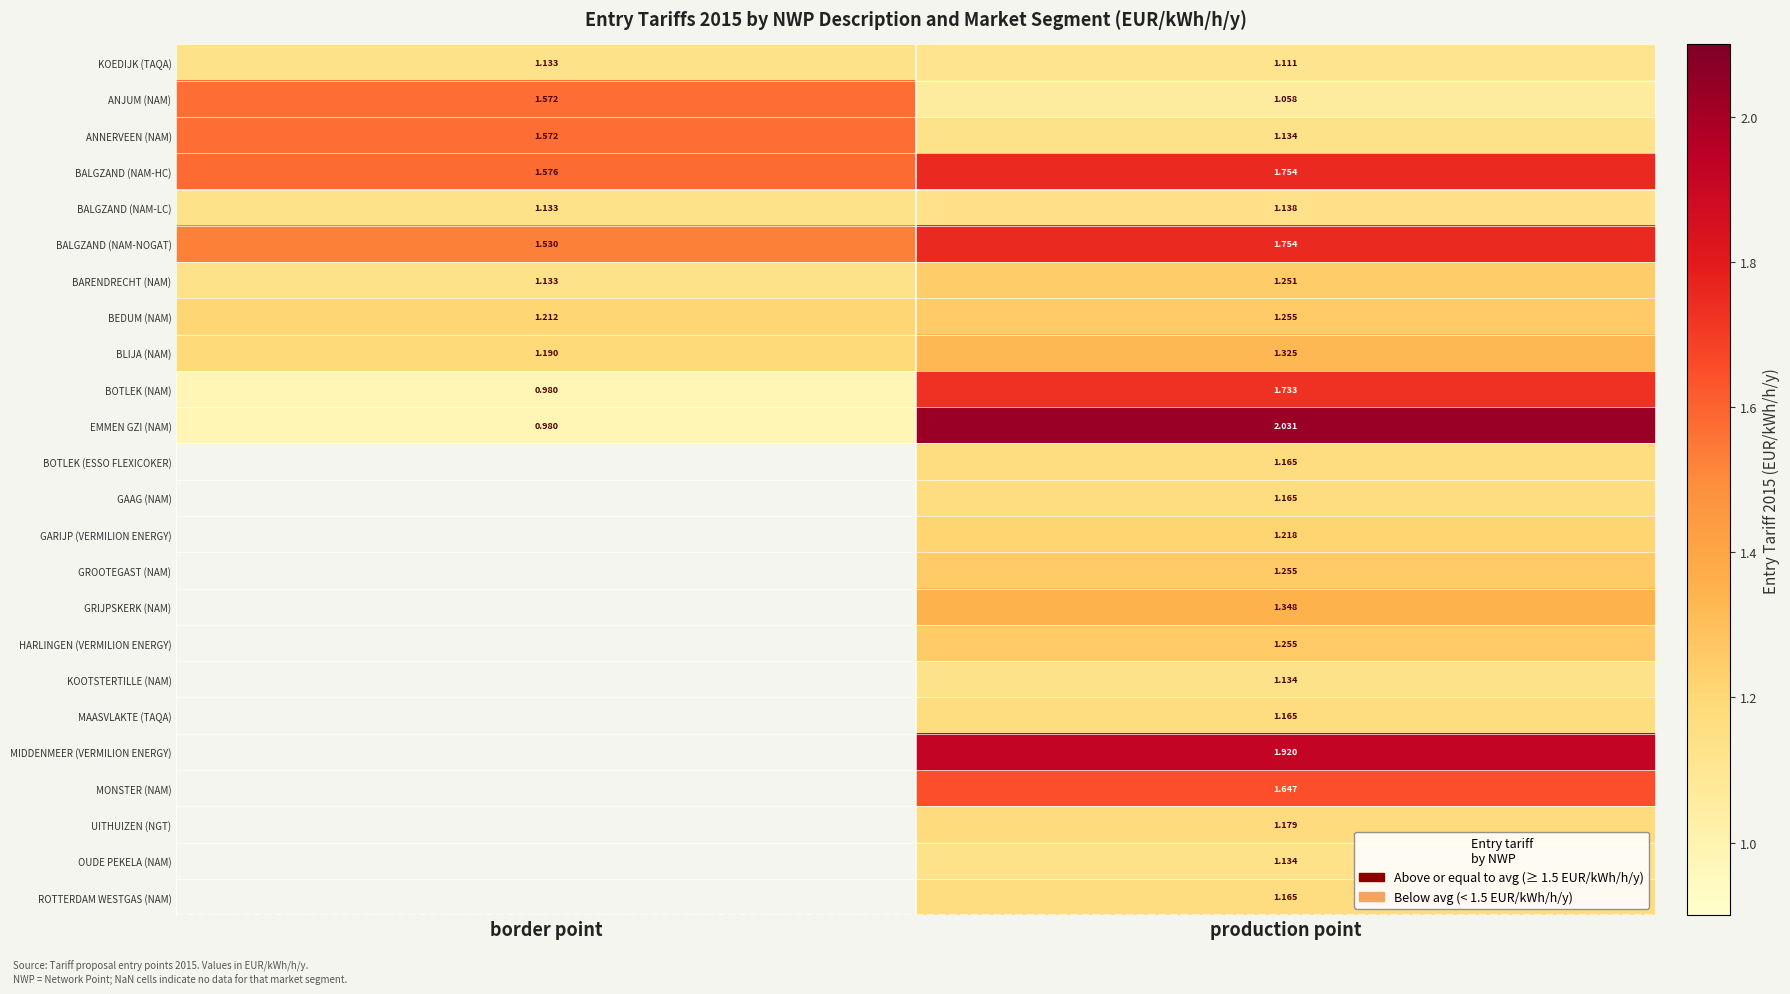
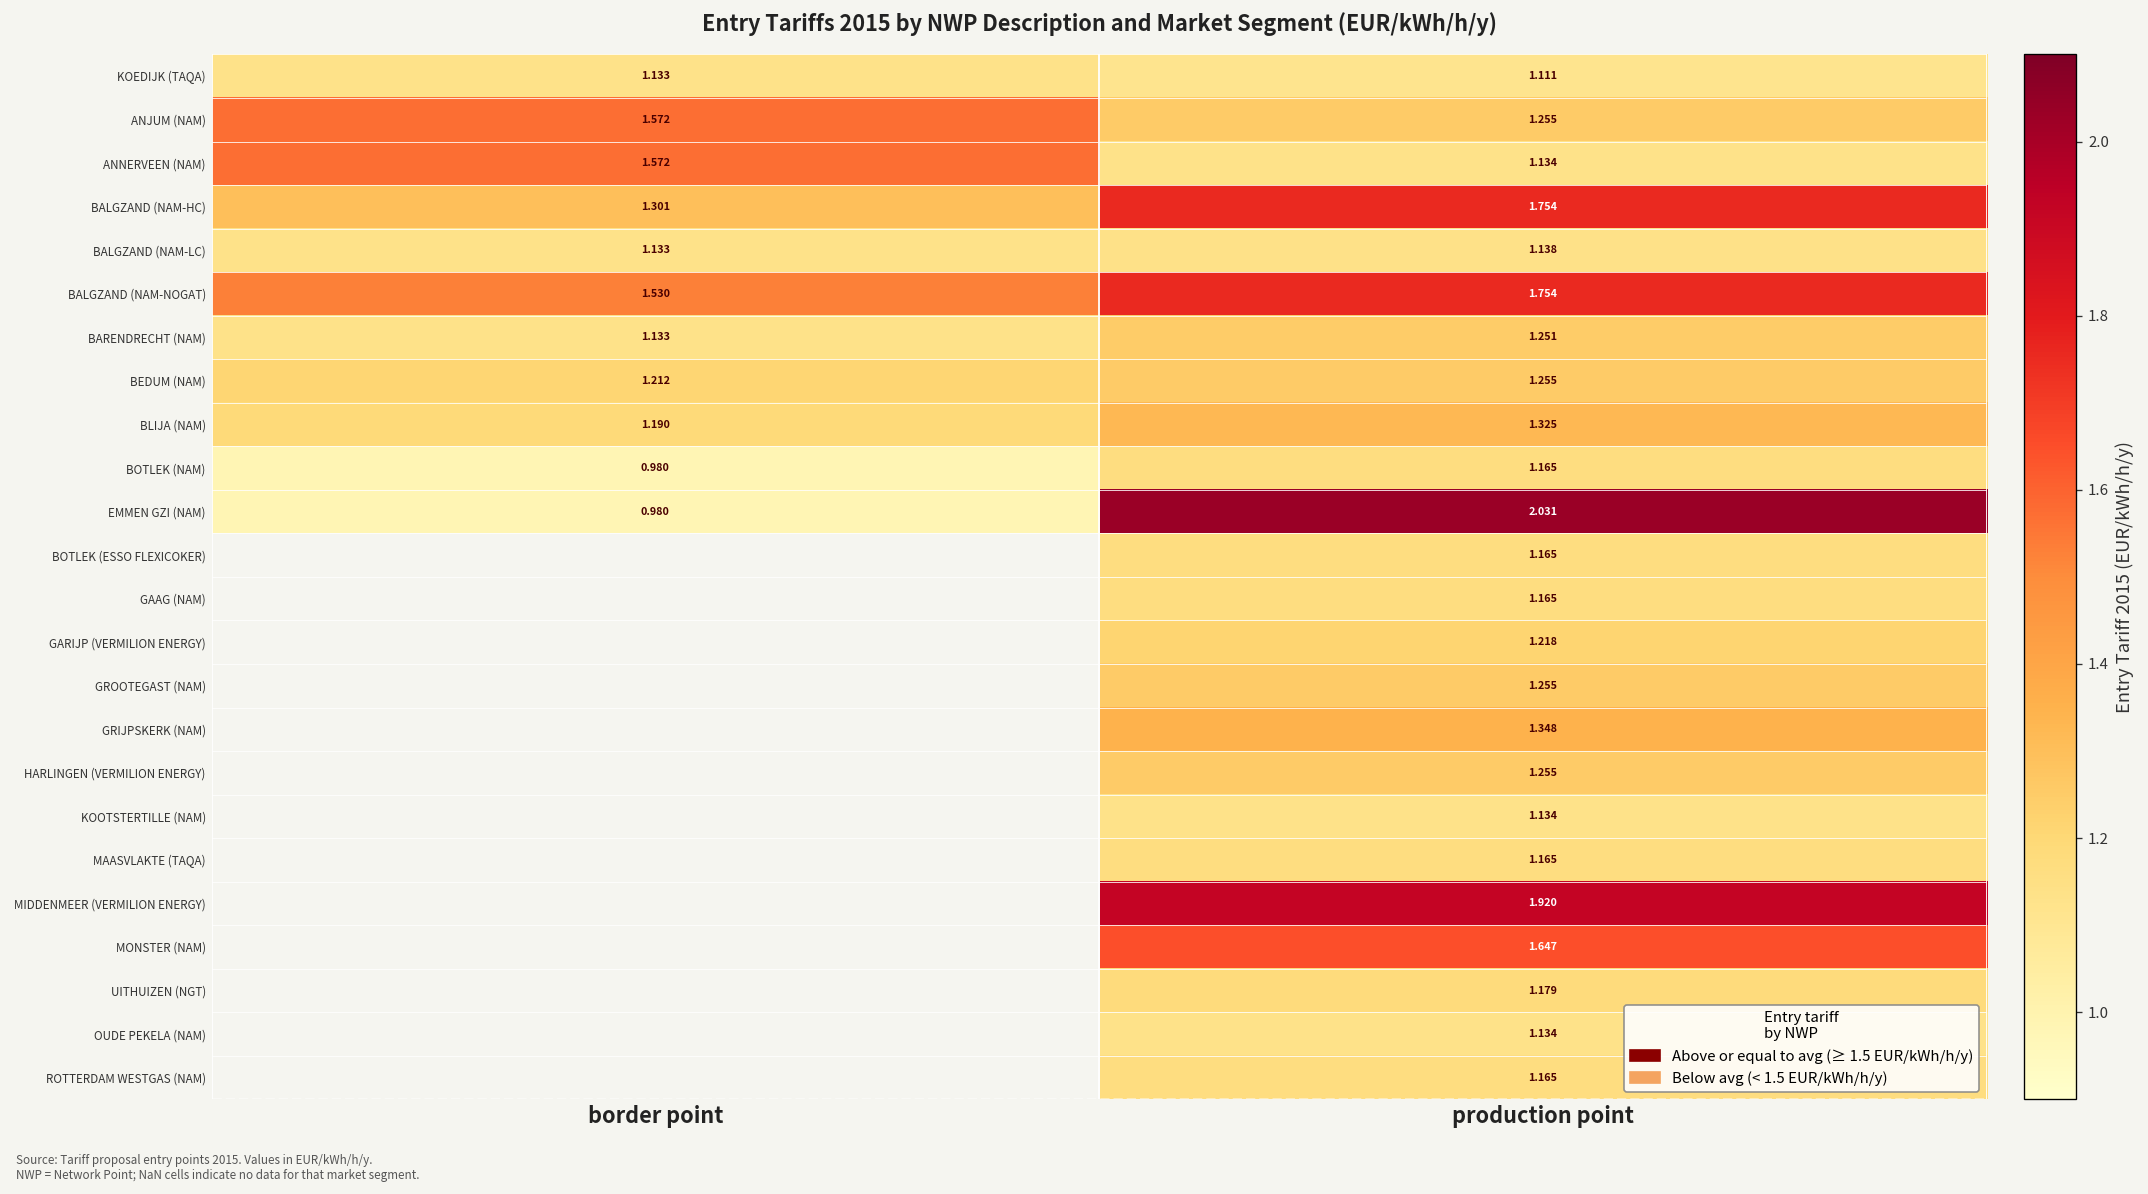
  {
    "KOEDIJK (TAQA)": {
      "border point": 1.133,
      "production point": 1.111
    },
    "ANJUM (NAM)": {
      "border point": 1.572,
-     "production point": 1.058
+     "production point": 1.255
    },
    "ANNERVEEN (NAM)": {
      "border point": 1.572,
      "production point": 1.134
    },
    "BALGZAND (NAM-HC)": {
-     "border point": 1.576,
+     "border point": 1.301,
      "production point": 1.754
    },
    "BALGZAND (NAM-LC)": {
      "border point": 1.133,
      "production point": 1.138
    },
    "BALGZAND (NAM-NOGAT)": {
      "border point": 1.530,
      "production point": 1.754
    },
    "BARENDRECHT (NAM)": {
      "border point": 1.133,
      "production point": 1.251
    },
    "BEDUM (NAM)": {
      "border point": 1.212,
      "production point": 1.255
    },
    "BLIJA (NAM)": {
      "border point": 1.190,
      "production point": 1.325
    },
    "BOTLEK (NAM)": {
      "border point": 0.980,
-     "production point": 1.733
+     "production point": 1.165
    },
    "EMMEN GZI (NAM)": {
      "border point": 0.980,
      "production point": 2.031
    },
    "BOTLEK (ESSO FLEXICOKER)": {
      "production point": 1.165
    },
    "GAAG (NAM)": {
      "production point": 1.165
    },
    "GARIJP (VERMILION ENERGY)": {
      "production point": 1.218
    },
    "GROOTEGAST (NAM)": {
      "production point": 1.255
    },
    "GRIJPSKERK (NAM)": {
      "production point": 1.348
    },
    "HARLINGEN (VERMILION ENERGY)": {
      "production point": 1.255
    },
    "KOOTSTERTILLE (NAM)": {
      "production point": 1.134
    },
    "MAASVLAKTE (TAQA)": {
      "production point": 1.165
    },
    "MIDDENMEER (VERMILION ENERGY)": {
      "production point": 1.920
    },
    "MONSTER (NAM)": {
      "production point": 1.647
    },
    "UITHUIZEN (NGT)": {
      "production point": 1.179
    },
    "OUDE PEKELA (NAM)": {
      "production point": 1.134
    },
    "ROTTERDAM WESTGAS (NAM)": {
      "production point": 1.165
    }
  }
